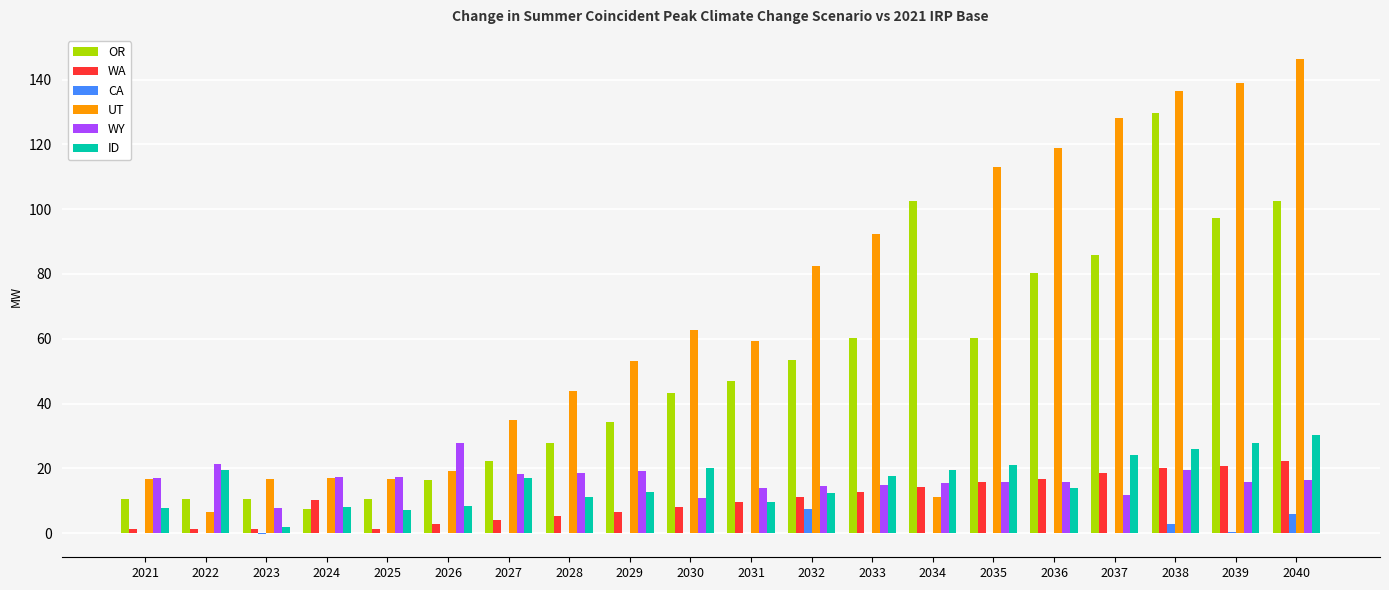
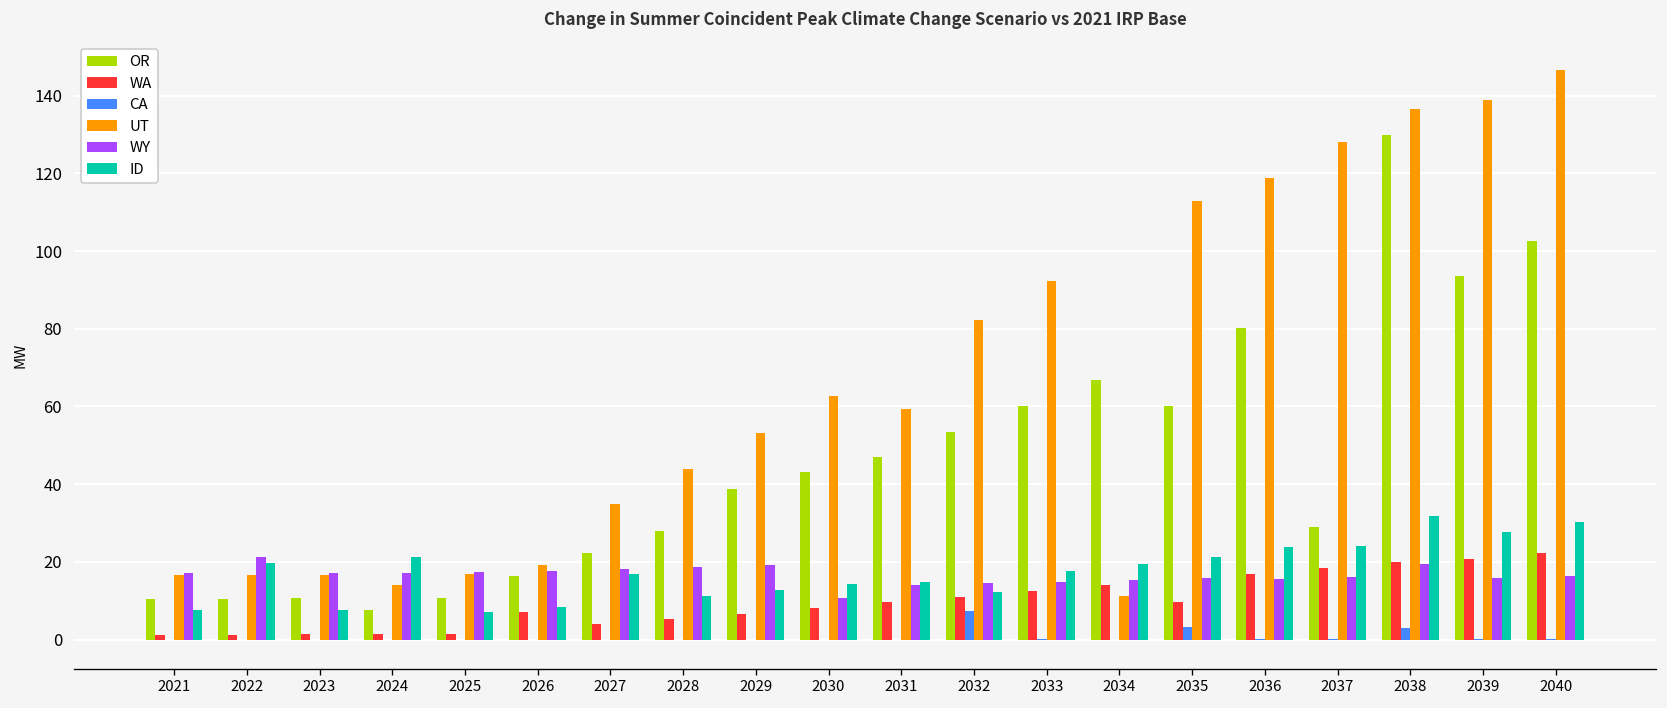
  {
    "OR": {
      "2021": 10,
      "2022": 11,
      "2023": 11,
      "2024": 8,
      "2025": 11,
      "2026": 16,
      "2027": 22,
      "2028": 28,
-     "2029": 34,
+     "2029": 39,
      "2030": 43,
      "2031": 47,
      "2032": 54,
      "2033": 60,
-     "2034": 102,
+     "2034": 67,
      "2035": 60,
      "2036": 80,
-     "2037": 86,
+     "2037": 29,
      "2038": 130,
-     "2039": 97,
+     "2039": 94,
      "2040": 103
    },
    "WA": {
      "2021": 1,
      "2022": 1,
      "2023": 1,
-     "2024": 10,
+     "2024": 1,
      "2025": 1,
-     "2026": 3,
+     "2026": 7,
      "2027": 4,
      "2028": 5,
      "2029": 7,
      "2030": 8,
      "2031": 10,
      "2032": 11,
      "2033": 13,
      "2034": 14,
-     "2035": 16,
+     "2035": 10,
      "2036": 17,
      "2037": 19,
      "2038": 20,
      "2039": 21,
      "2040": 22
    },
    "CA": {
      "2030": 0,
      "2032": 7,
-     "2035": 0,
+     "2035": 3,
      "2038": 3,
-     "2040": 6
+     "2040": 0
    },
    "UT": {
      "2021": 17,
-     "2022": 7,
+     "2022": 17,
      "2023": 17,
-     "2024": 17,
+     "2024": 14,
      "2025": 17,
      "2026": 19,
      "2027": 35,
      "2028": 44,
      "2029": 53,
      "2030": 63,
      "2031": 59,
      "2032": 82,
      "2033": 92,
      "2034": 11,
      "2035": 113,
      "2036": 119,
      "2037": 128,
      "2038": 137,
      "2039": 139,
      "2040": 146
    },
    "WY": {
      "2021": 17,
      "2022": 21,
-     "2023": 8,
+     "2023": 17,
      "2024": 17,
      "2025": 17,
-     "2026": 28,
+     "2026": 18,
      "2027": 18,
      "2028": 19,
      "2029": 19,
      "2030": 11,
      "2031": 14,
      "2032": 14,
      "2033": 15,
      "2034": 15,
      "2035": 16,
      "2036": 16,
-     "2037": 12,
+     "2037": 16,
      "2038": 19,
      "2039": 16,
      "2040": 16
    },
    "ID": {
      "2021": 8,
      "2022": 20,
-     "2023": 2,
-     "2024": 8,
+     "2023": 8,
+     "2024": 21,
      "2025": 7,
      "2026": 8,
      "2027": 17,
      "2028": 11,
      "2029": 13,
-     "2030": 20,
-     "2031": 10,
+     "2030": 14,
+     "2031": 15,
      "2032": 12,
      "2033": 18,
      "2034": 19,
      "2035": 21,
-     "2036": 14,
+     "2036": 24,
      "2037": 24,
-     "2038": 26,
+     "2038": 32,
      "2039": 28,
      "2040": 30
    }
  }
